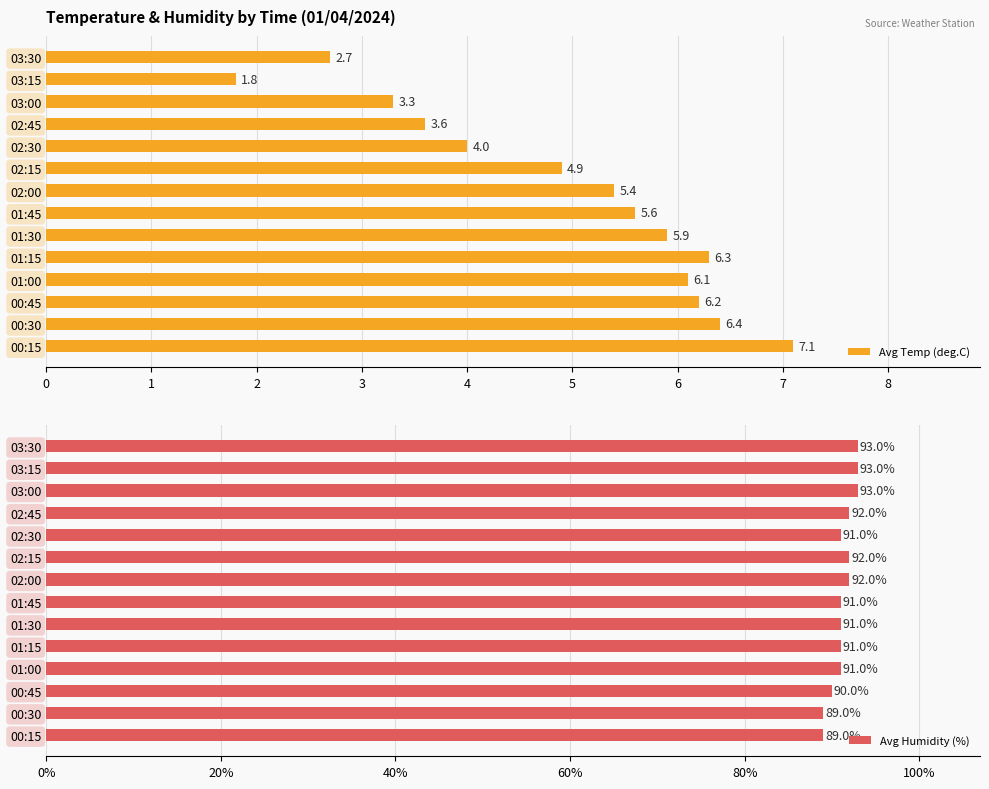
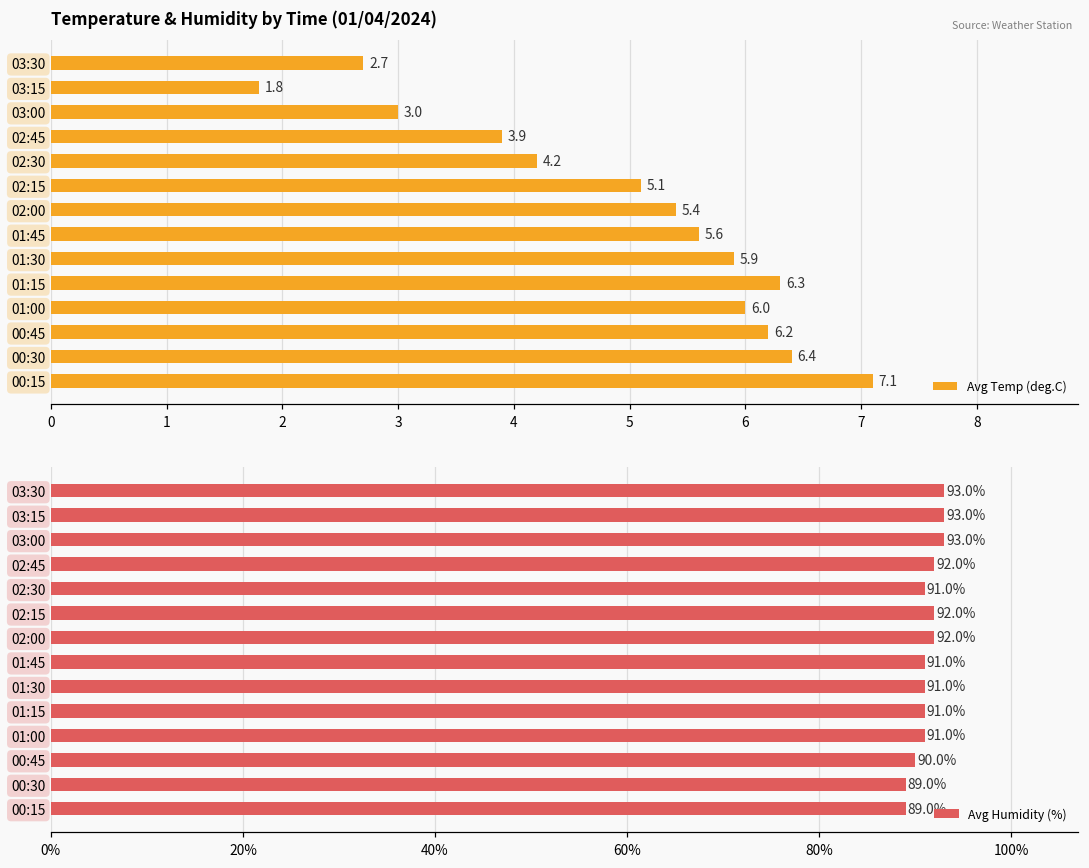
  {
    "Temperature & Humidity by Time (01/04/2024)": {
      "03:30": 2.7,
      "03:15": 1.8,
-     "03:00": 3.3,
-     "02:45": 3.6,
-     "02:30": 4.0,
-     "02:15": 4.9,
+     "03:00": 3.0,
+     "02:45": 3.9,
+     "02:30": 4.2,
+     "02:15": 5.1,
      "02:00": 5.4,
      "01:45": 5.6,
      "01:30": 5.9,
      "01:15": 6.3,
-     "01:00": 6.1,
+     "01:00": 6.0,
      "00:45": 6.2,
      "00:30": 6.4,
      "00:15": 7.1
    }
  }
